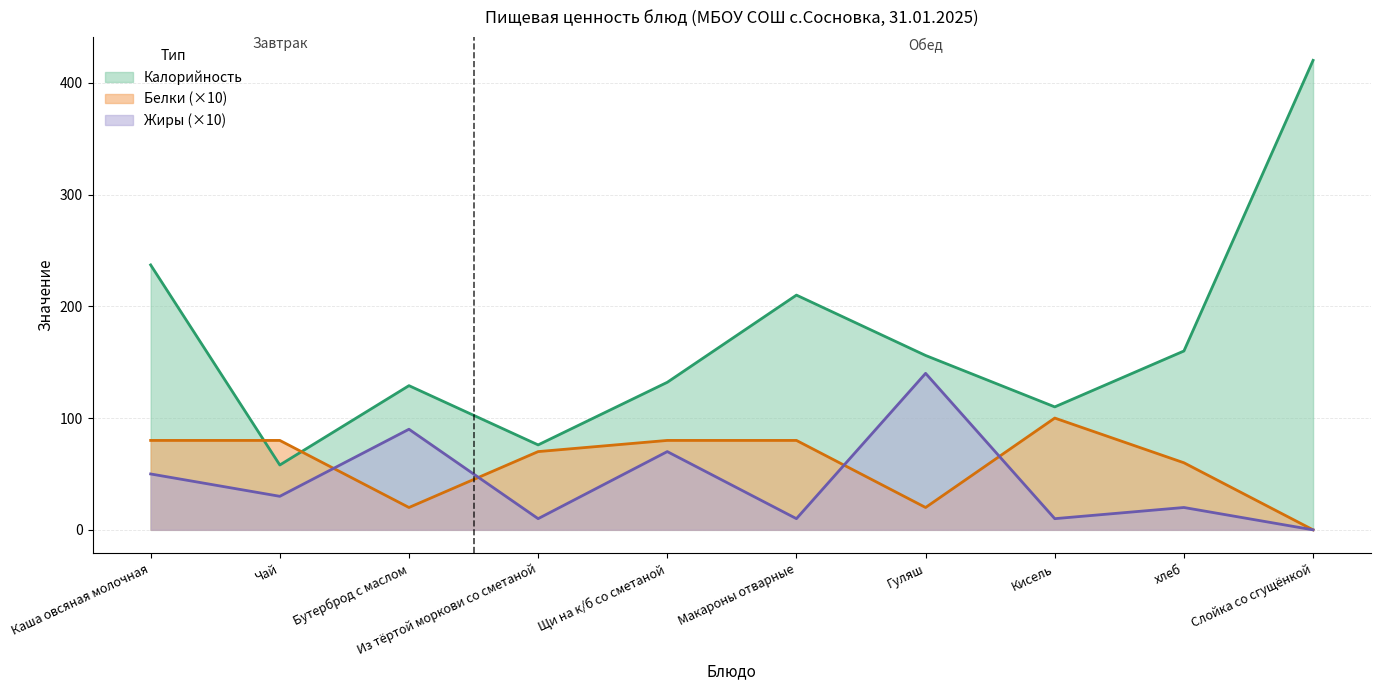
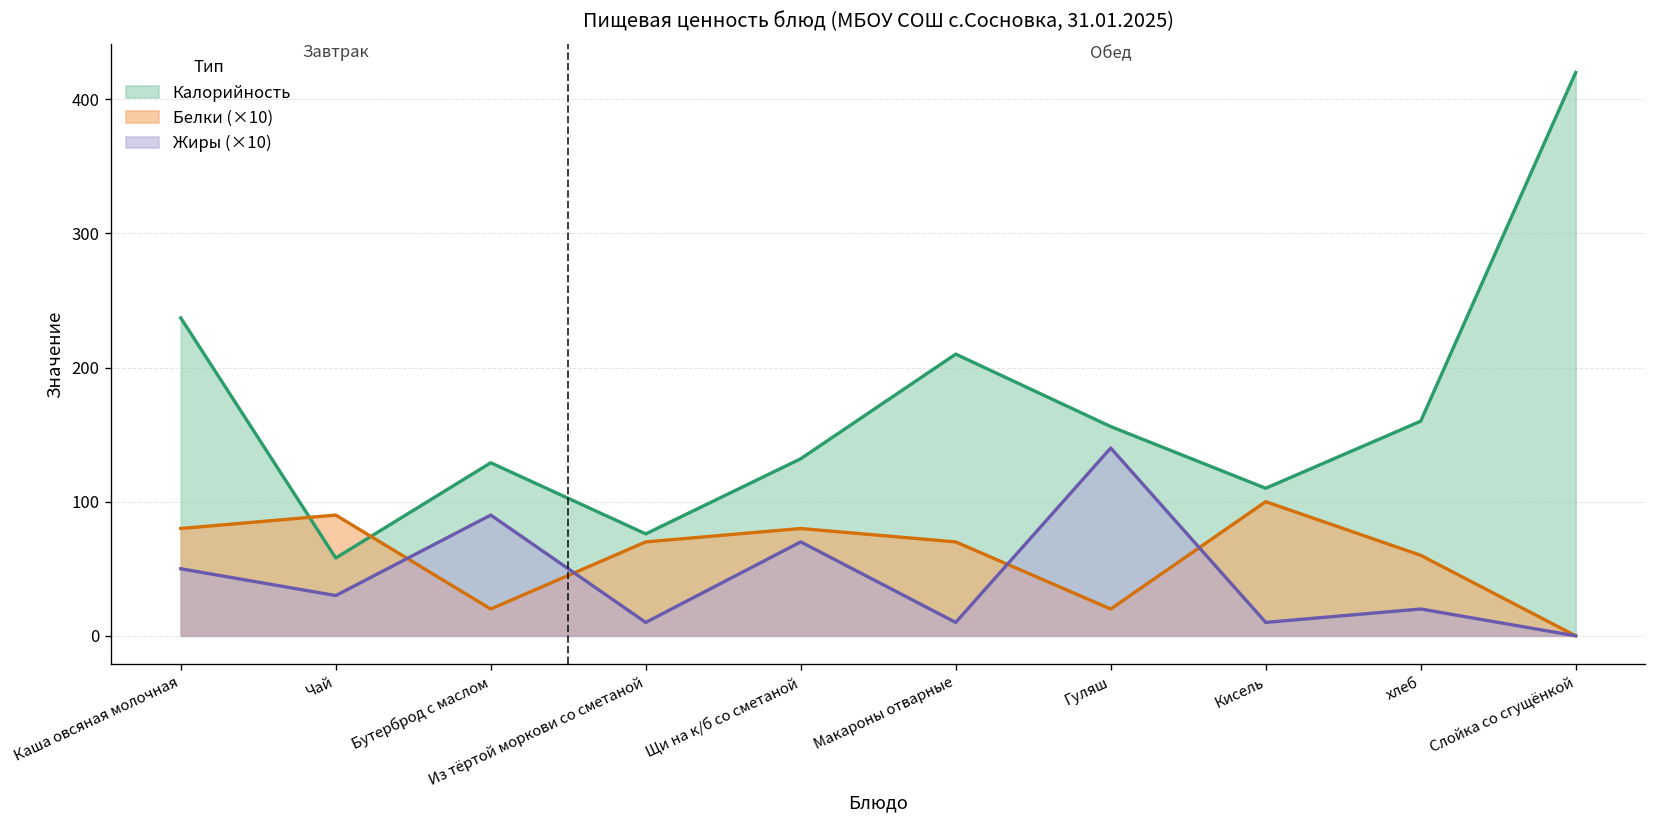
  {
    "Белки (×10)": {
      "Каша овсяная молочная": 80,
-     "Чай": 80,
+     "Чай": 90,
      "Бутерброд с маслом": 20,
      "Из тёртой моркови со сметаной": 70,
      "Щи на к/б со сметаной": 80,
-     "Макароны отварные": 80,
+     "Макароны отварные": 70,
      "Гуляш": 20,
      "Кисель": 100,
      "хлеб": 60
    }
  }
